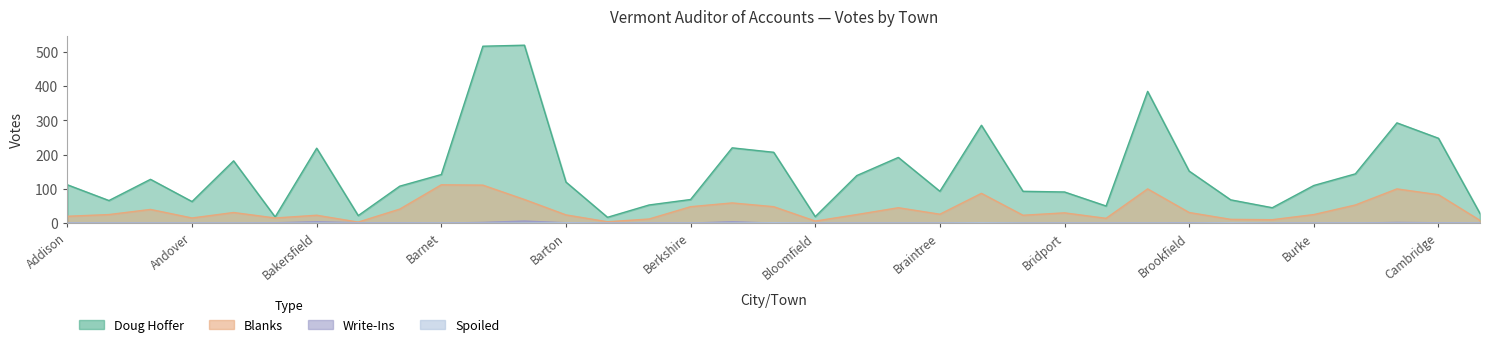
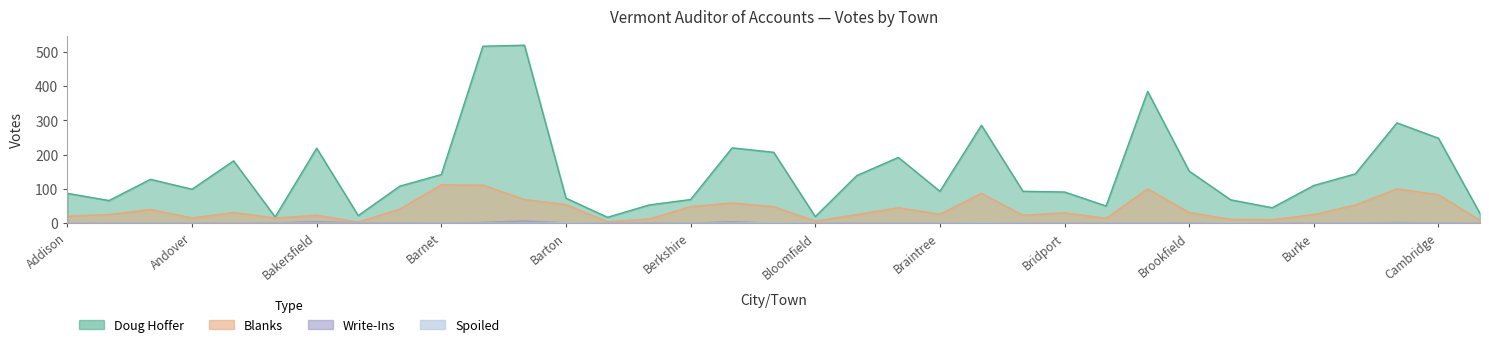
  {
    "Doug Hoffer": {
-     "Addison": 110,
-     "Andover": 60,
+     "Addison": 90,
+     "Andover": 100,
      "Bakersfield": 220,
      "Barnet": 140,
-     "Barton": 120,
+     "Barton": 70,
      "Berkshire": 70,
      "Bloomfield": 20,
      "Braintree": 90,
      "Bridport": 90,
      "Brookfield": 150,
      "Burke": 110,
      "Cambridge": 250
    },
    "Blanks": {
      "Addison": 20,
      "Andover": 20,
      "Bakersfield": 20,
      "Barnet": 110,
-     "Barton": 20,
+     "Barton": 50,
      "Berkshire": 50,
      "Braintree": 30,
      "Bridport": 30,
      "Brookfield": 30,
      "Burke": 30,
      "Cambridge": 80
    }
  }
